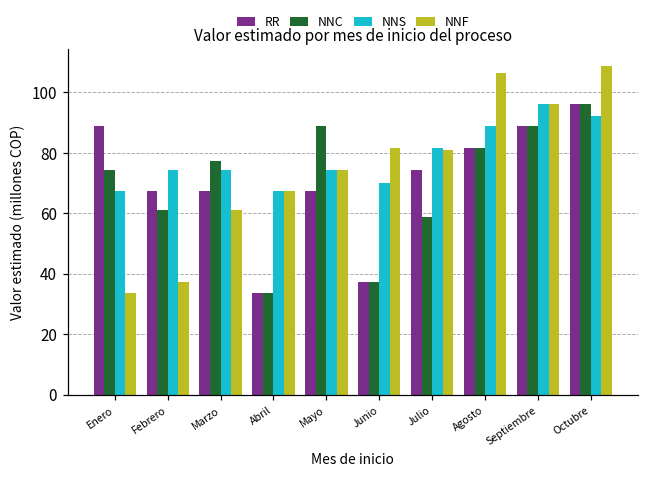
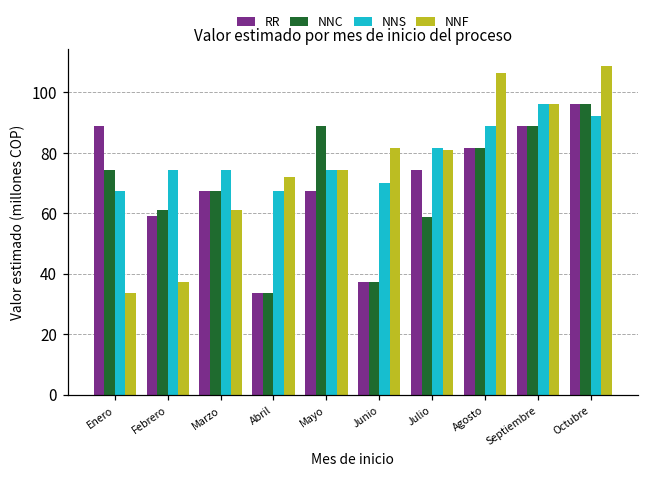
  {
    "RR": {
      "Enero": 89,
-     "Febrero": 67,
+     "Febrero": 59,
      "Marzo": 67,
      "Abril": 34,
      "Mayo": 67,
      "Junio": 37,
      "Julio": 74,
      "Agosto": 82,
      "Septiembre": 89,
      "Octubre": 96
    },
    "NNC": {
      "Enero": 74,
      "Febrero": 61,
-     "Marzo": 77,
+     "Marzo": 67,
      "Abril": 34,
      "Mayo": 89,
      "Junio": 37,
      "Julio": 59,
      "Agosto": 82,
      "Septiembre": 89,
      "Octubre": 96
    },
    "NNS": {
      "Enero": 67,
      "Febrero": 74,
      "Marzo": 74,
      "Abril": 67,
      "Mayo": 74,
      "Junio": 70,
      "Julio": 82,
      "Agosto": 89,
      "Septiembre": 96,
      "Octubre": 92
    },
    "NNF": {
      "Enero": 34,
      "Febrero": 37,
      "Marzo": 61,
-     "Abril": 67,
+     "Abril": 72,
      "Mayo": 74,
      "Junio": 82,
      "Julio": 81,
      "Agosto": 107,
      "Septiembre": 96,
      "Octubre": 109
    }
  }
